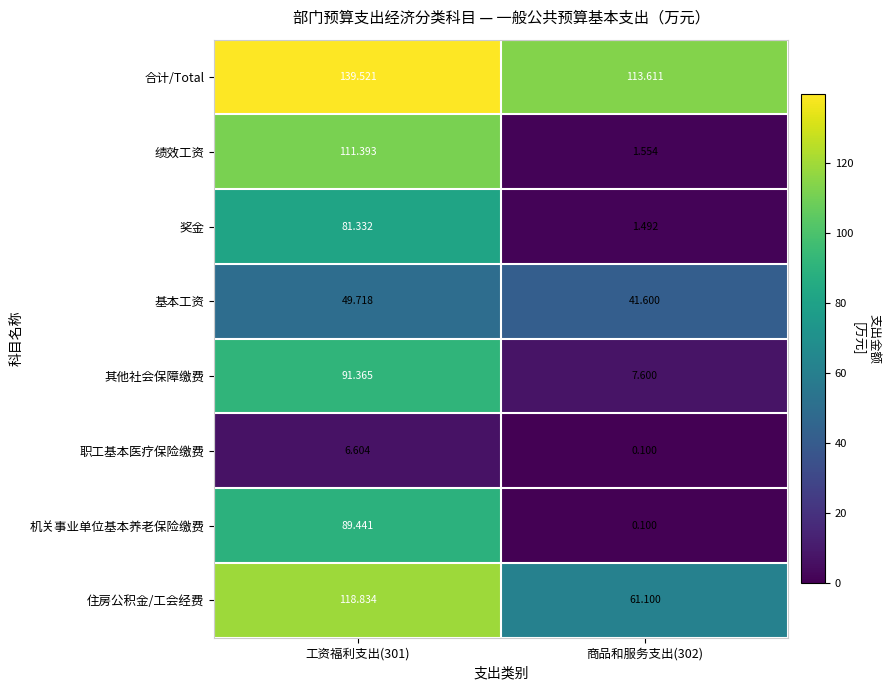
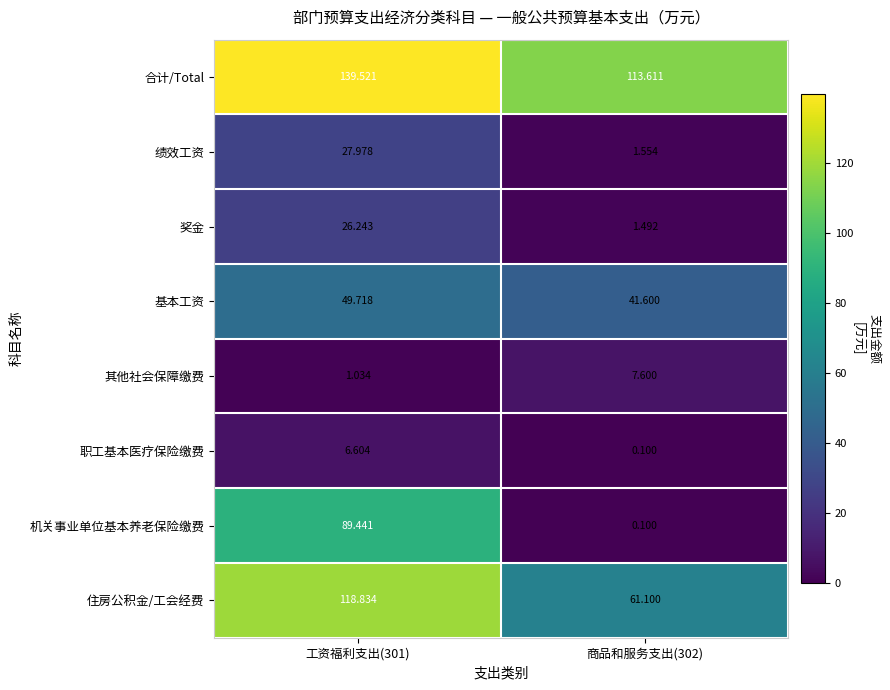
  {
    "合计/Total": {
      "工资福利支出(301)": 139.521,
      "商品和服务支出(302)": 113.611
    },
    "绩效工资": {
-     "工资福利支出(301)": 111.393,
+     "工资福利支出(301)": 27.978,
      "商品和服务支出(302)": 1.554
    },
    "奖金": {
-     "工资福利支出(301)": 81.332,
+     "工资福利支出(301)": 26.243,
      "商品和服务支出(302)": 1.492
    },
    "基本工资": {
      "工资福利支出(301)": 49.718,
      "商品和服务支出(302)": 41.600
    },
    "其他社会保障缴费": {
-     "工资福利支出(301)": 91.365,
+     "工资福利支出(301)": 1.034,
      "商品和服务支出(302)": 7.600
    },
    "职工基本医疗保险缴费": {
      "工资福利支出(301)": 6.604,
      "商品和服务支出(302)": 0.100
    },
    "机关事业单位基本养老保险缴费": {
      "工资福利支出(301)": 89.441,
      "商品和服务支出(302)": 0.100
    },
    "住房公积金/工会经费": {
      "工资福利支出(301)": 118.834,
      "商品和服务支出(302)": 61.100
    }
  }
